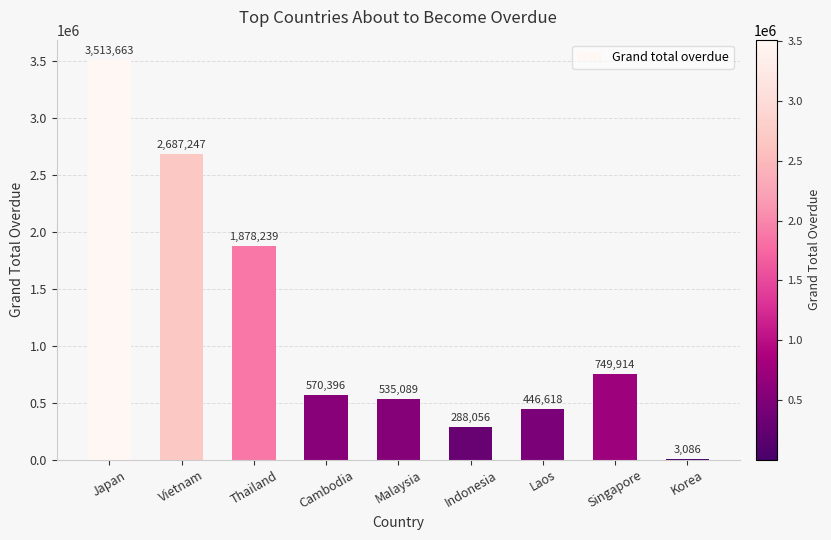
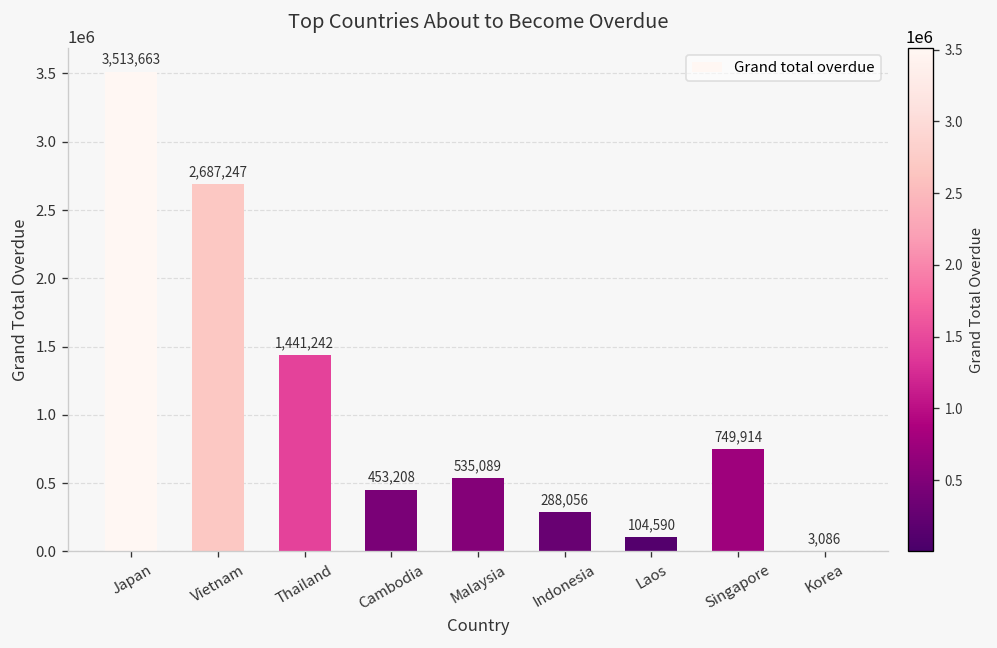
  {
    "Japan": "3,513,663",
    "Vietnam": "2,687,247",
-   "Thailand": "1,878,239",
-   "Cambodia": "570,396",
+   "Thailand": "1,441,242",
+   "Cambodia": "453,208",
    "Malaysia": "535,089",
    "Indonesia": "288,056",
-   "Laos": "446,618",
+   "Laos": "104,590",
    "Singapore": "749,914",
    "Korea": "3,086"
  }
